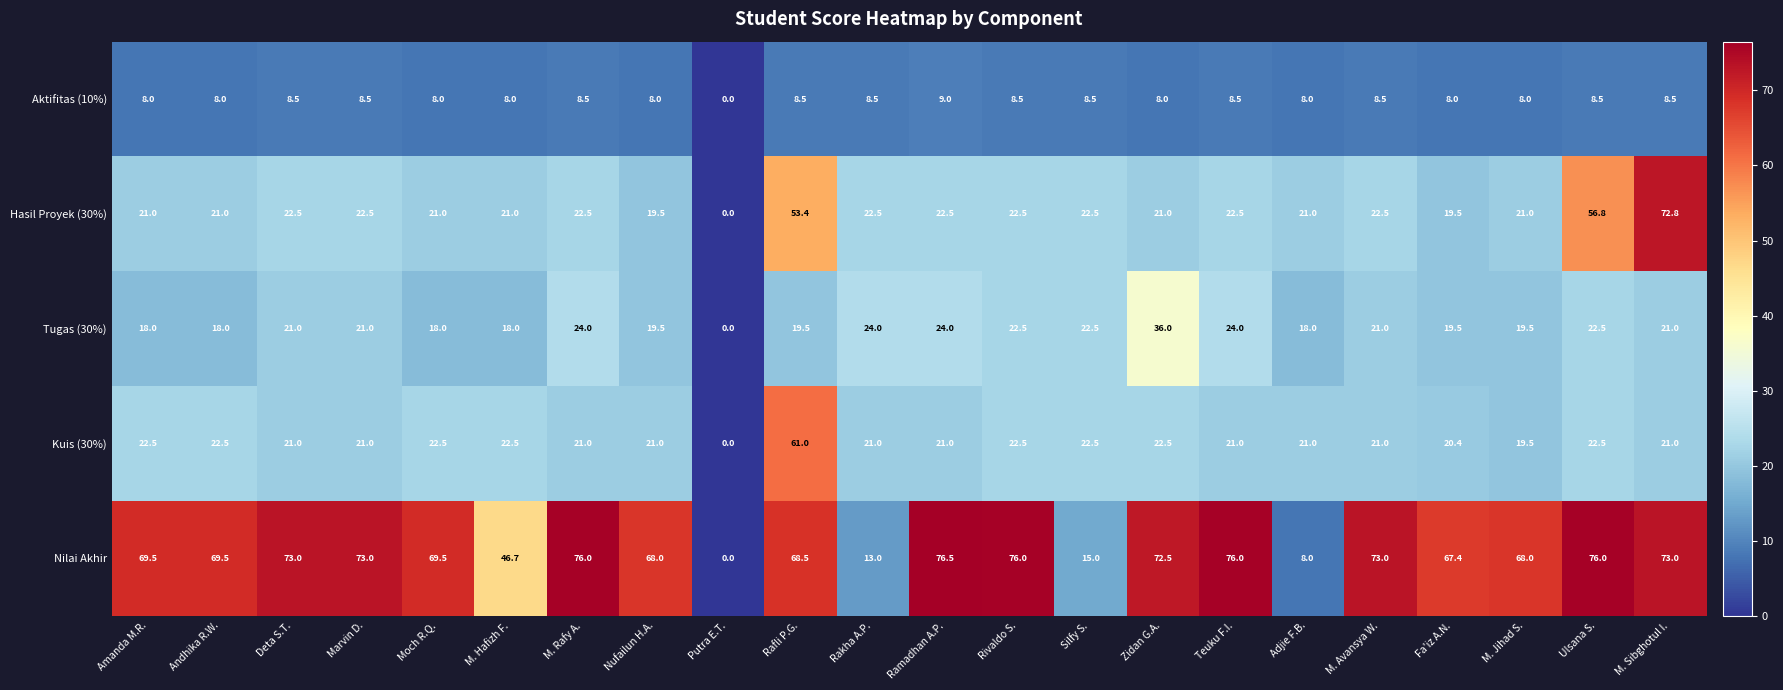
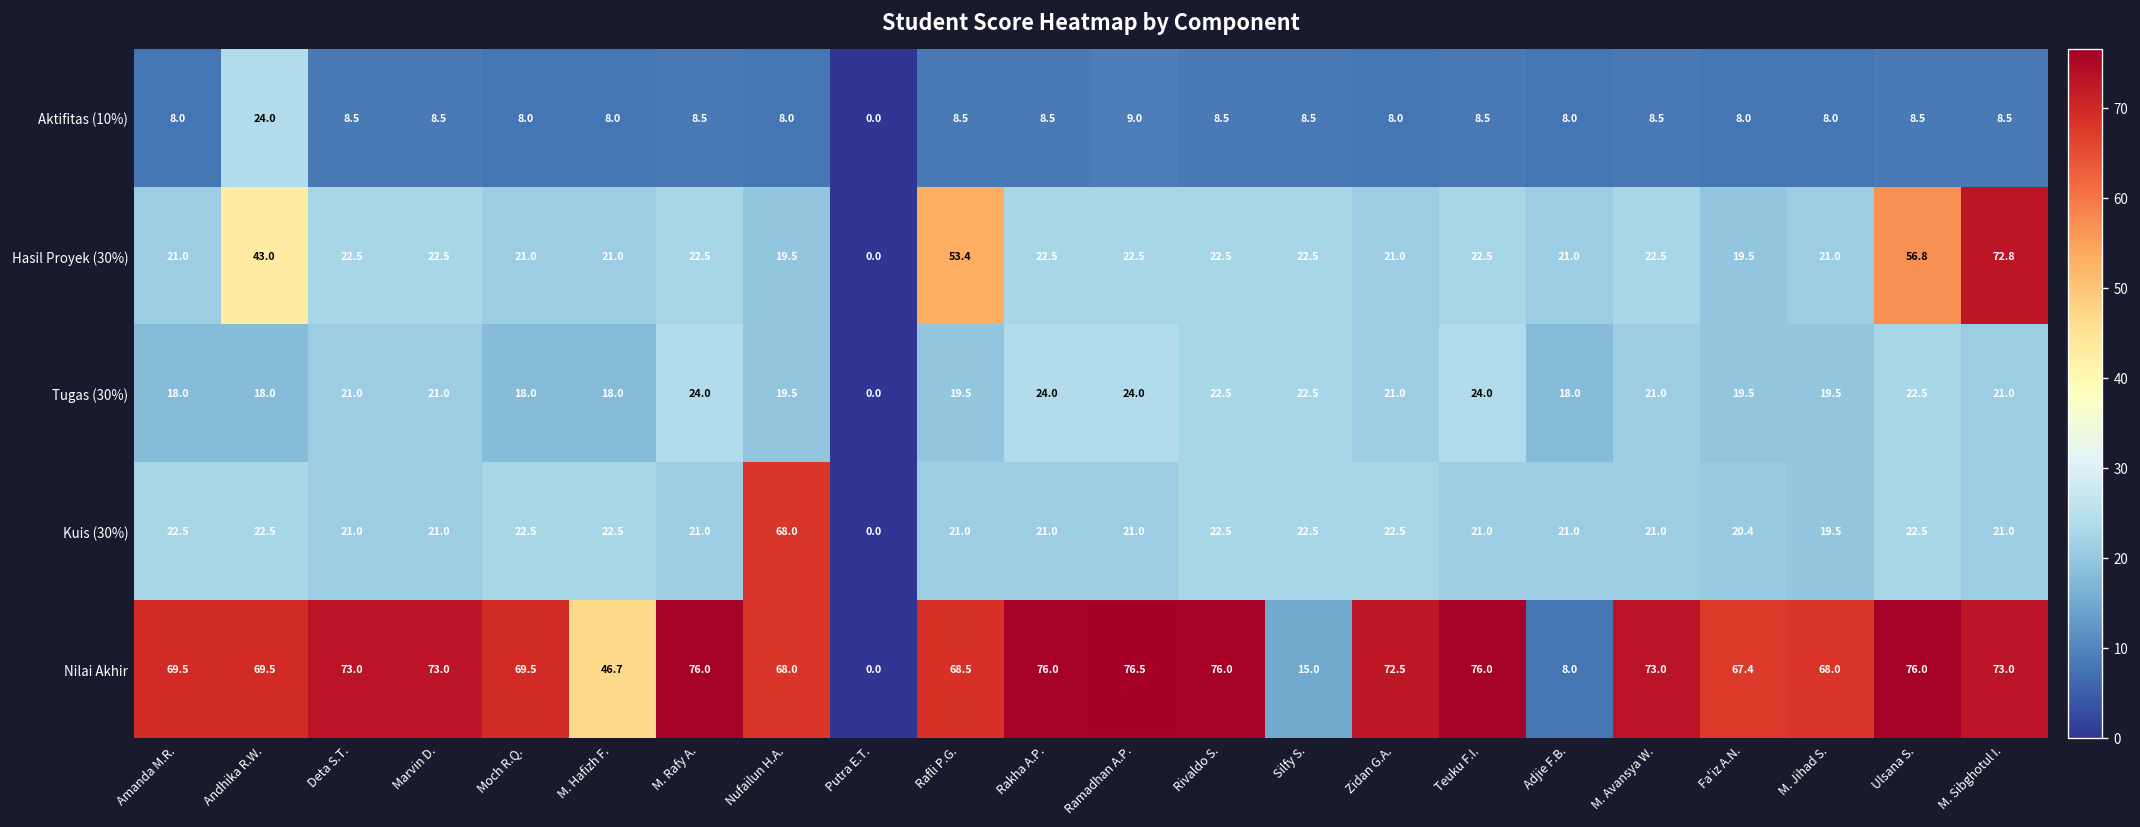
  {
    "Aktifitas (10%)": {
      "Amanda M.R.": 8.0,
-     "Andhika R.W.": 8.0,
+     "Andhika R.W.": 24.0,
      "Deta S.T.": 8.5,
      "Marvin D.": 8.5,
      "Moch R.Q.": 8.0,
      "M. Hafizh F.": 8.0,
      "M. Rafy A.": 8.5,
      "Nufailun H.A.": 8.0,
      "Putra E.T.": 0.0,
      "Rafli P.G.": 8.5,
      "Rakha A.P.": 8.5,
      "Ramadhan A.P.": 9.0,
      "Rivaldo S.": 8.5,
      "Silfy S.": 8.5,
      "Zidan G.A.": 8.0,
      "Teuku F.I.": 8.5,
      "Adjie F.B.": 8.0,
      "M. Avansya W.": 8.5,
      "Fa'iz A.N.": 8.0,
      "M. Jihad S.": 8.0,
      "Ulsana S.": 8.5,
      "M. Sibghotul I.": 8.5
    },
    "Hasil Proyek (30%)": {
      "Amanda M.R.": 21.0,
-     "Andhika R.W.": 21.0,
+     "Andhika R.W.": 43.0,
      "Deta S.T.": 22.5,
      "Marvin D.": 22.5,
      "Moch R.Q.": 21.0,
      "M. Hafizh F.": 21.0,
      "M. Rafy A.": 22.5,
      "Nufailun H.A.": 19.5,
      "Putra E.T.": 0.0,
      "Rafli P.G.": 53.4,
      "Rakha A.P.": 22.5,
      "Ramadhan A.P.": 22.5,
      "Rivaldo S.": 22.5,
      "Silfy S.": 22.5,
      "Zidan G.A.": 21.0,
      "Teuku F.I.": 22.5,
      "Adjie F.B.": 21.0,
      "M. Avansya W.": 22.5,
      "Fa'iz A.N.": 19.5,
      "M. Jihad S.": 21.0,
      "Ulsana S.": 56.8,
      "M. Sibghotul I.": 72.8
    },
    "Tugas (30%)": {
      "Amanda M.R.": 18.0,
      "Andhika R.W.": 18.0,
      "Deta S.T.": 21.0,
      "Marvin D.": 21.0,
      "Moch R.Q.": 18.0,
      "M. Hafizh F.": 18.0,
      "M. Rafy A.": 24.0,
      "Nufailun H.A.": 19.5,
      "Putra E.T.": 0.0,
      "Rafli P.G.": 19.5,
      "Rakha A.P.": 24.0,
      "Ramadhan A.P.": 24.0,
      "Rivaldo S.": 22.5,
      "Silfy S.": 22.5,
-     "Zidan G.A.": 36.0,
+     "Zidan G.A.": 21.0,
      "Teuku F.I.": 24.0,
      "Adjie F.B.": 18.0,
      "M. Avansya W.": 21.0,
      "Fa'iz A.N.": 19.5,
      "M. Jihad S.": 19.5,
      "Ulsana S.": 22.5,
      "M. Sibghotul I.": 21.0
    },
    "Kuis (30%)": {
      "Amanda M.R.": 22.5,
      "Andhika R.W.": 22.5,
      "Deta S.T.": 21.0,
      "Marvin D.": 21.0,
      "Moch R.Q.": 22.5,
      "M. Hafizh F.": 22.5,
      "M. Rafy A.": 21.0,
-     "Nufailun H.A.": 21.0,
+     "Nufailun H.A.": 68.0,
      "Putra E.T.": 0.0,
-     "Rafli P.G.": 61.0,
+     "Rafli P.G.": 21.0,
      "Rakha A.P.": 21.0,
      "Ramadhan A.P.": 21.0,
      "Rivaldo S.": 22.5,
      "Silfy S.": 22.5,
      "Zidan G.A.": 22.5,
      "Teuku F.I.": 21.0,
      "Adjie F.B.": 21.0,
      "M. Avansya W.": 21.0,
      "Fa'iz A.N.": 20.4,
      "M. Jihad S.": 19.5,
      "Ulsana S.": 22.5,
      "M. Sibghotul I.": 21.0
    },
    "Nilai Akhir": {
      "Amanda M.R.": 69.5,
      "Andhika R.W.": 69.5,
      "Deta S.T.": 73.0,
      "Marvin D.": 73.0,
      "Moch R.Q.": 69.5,
      "M. Hafizh F.": 46.7,
      "M. Rafy A.": 76.0,
      "Nufailun H.A.": 68.0,
      "Putra E.T.": 0.0,
      "Rafli P.G.": 68.5,
-     "Rakha A.P.": 13.0,
+     "Rakha A.P.": 76.0,
      "Ramadhan A.P.": 76.5,
      "Rivaldo S.": 76.0,
      "Silfy S.": 15.0,
      "Zidan G.A.": 72.5,
      "Teuku F.I.": 76.0,
      "Adjie F.B.": 8.0,
      "M. Avansya W.": 73.0,
      "Fa'iz A.N.": 67.4,
      "M. Jihad S.": 68.0,
      "Ulsana S.": 76.0,
      "M. Sibghotul I.": 73.0
    }
  }
